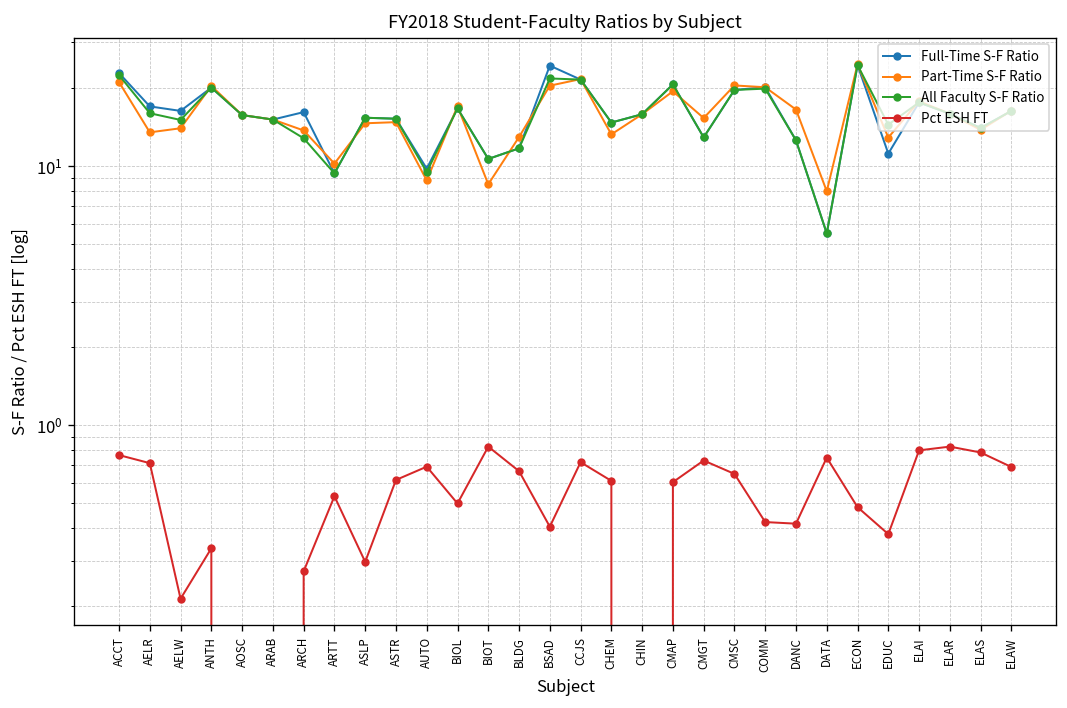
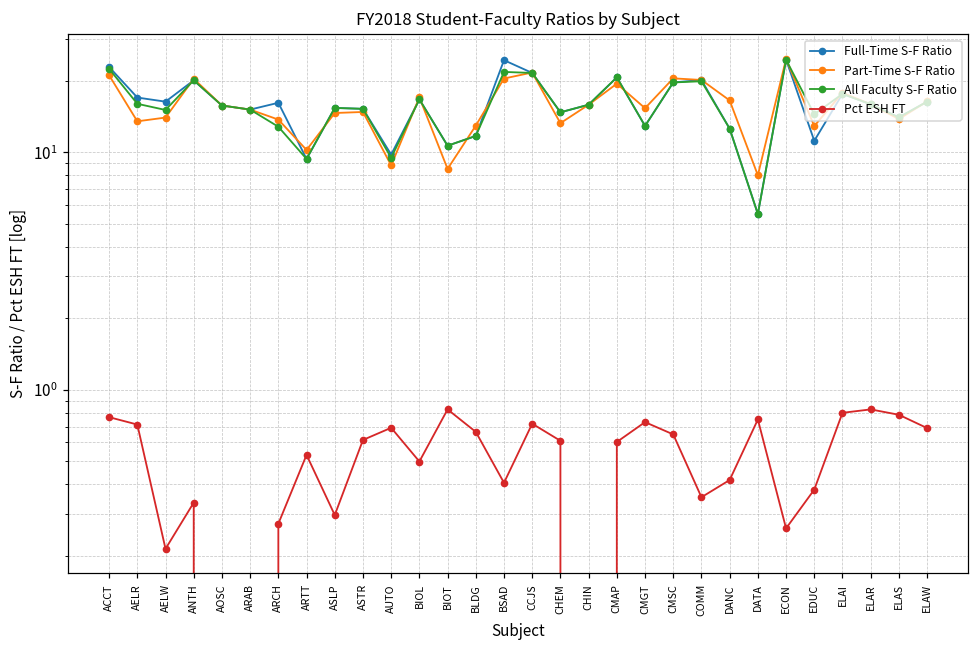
  {
    "Full-Time S-F Ratio": {
      "AELR": 17,
      "AELW": 16,
      "ARCH": 16,
      "AUTO": 10,
      "BSAD": 24,
      "EDUC": 11
    },
    "Part-Time S-F Ratio": {
      "ACCT": 21,
      "AELR": 14,
      "AELW": 14,
      "ARCH": 14,
      "ARTT": 10,
      "ASLP": 15,
      "ASTR": 15,
      "AUTO": 8.8,
      "BIOT": 8.5,
      "BLDG": 13,
      "BSAD": 20,
      "CHEM": 13,
      "CMAP": 19,
      "CMGT": 15,
      "CMSC": 20,
      "DANC": 17,
      "DATA": 8.0,
      "EDUC": 13
    },
    "All Faculty S-F Ratio": {
      "AELR": 16,
      "AELW": 15,
      "ARCH": 13,
      "AUTO": 9,
      "BSAD": 22,
      "EDUC": 14
    },
    "Pct ESH FT": {
      "ACCT": 0.77,
      "AELR": 0.71,
      "AELW": 0.21,
      "ANTH": 0.34,
      "ARCH": 0.27,
      "ARTT": 0.53,
      "ASLP": 0.30,
      "ASTR": 0.62,
      "AUTO": 0.69,
      "BIOL": 0.50,
      "BIOT": 0.83,
      "BLDG": 0.67,
      "BSAD": 0.41,
      "CCJS": 0.72,
      "CHEM": 0.61,
      "CMAP": 0.60,
      "CMGT": 0.73,
      "CMSC": 0.65,
-     "COMM": 0.42,
+     "COMM": 0.35,
      "DANC": 0.42,
      "DATA": 0.75,
-     "ECON": 0.48,
+     "ECON": 0.26,
      "EDUC": 0.38,
      "ELAI": 0.80,
      "ELAR": 0.83,
      "ELAS": 0.79,
      "ELAW": 0.69
    }
  }
